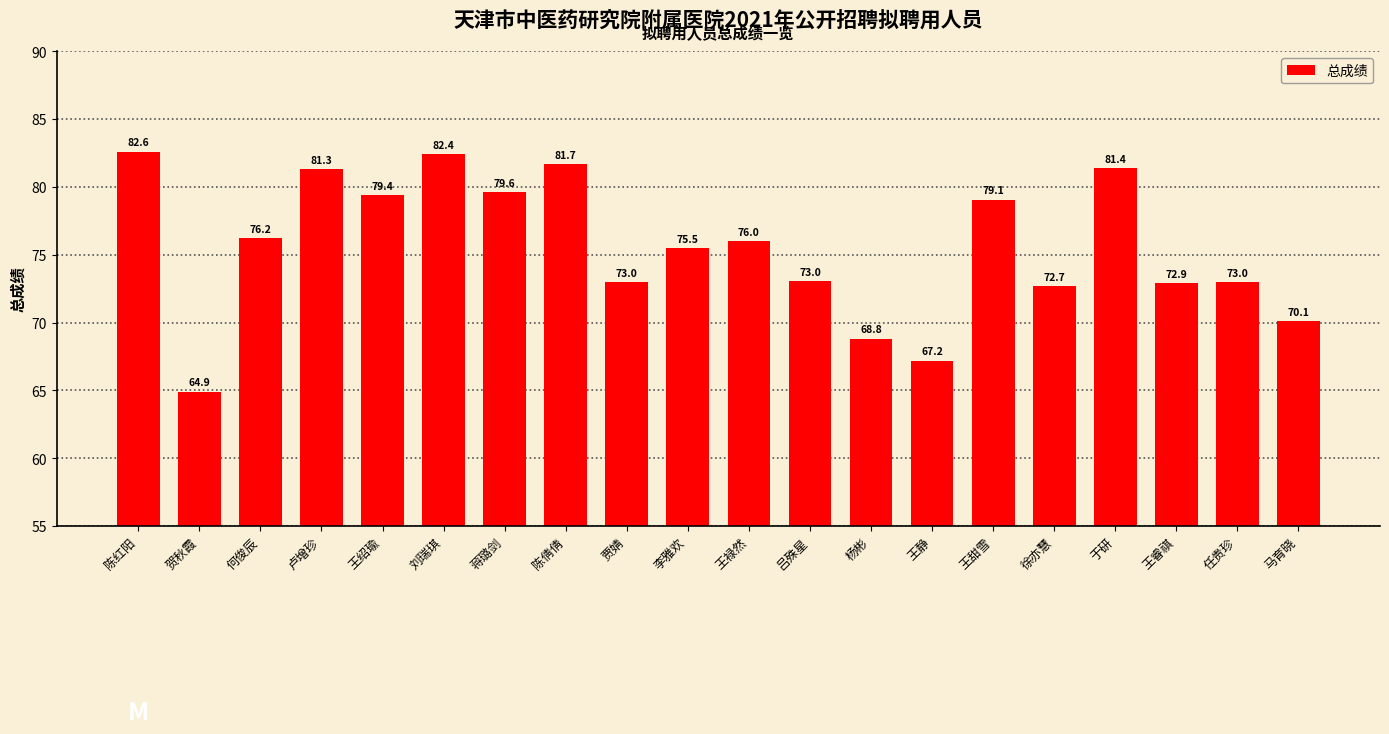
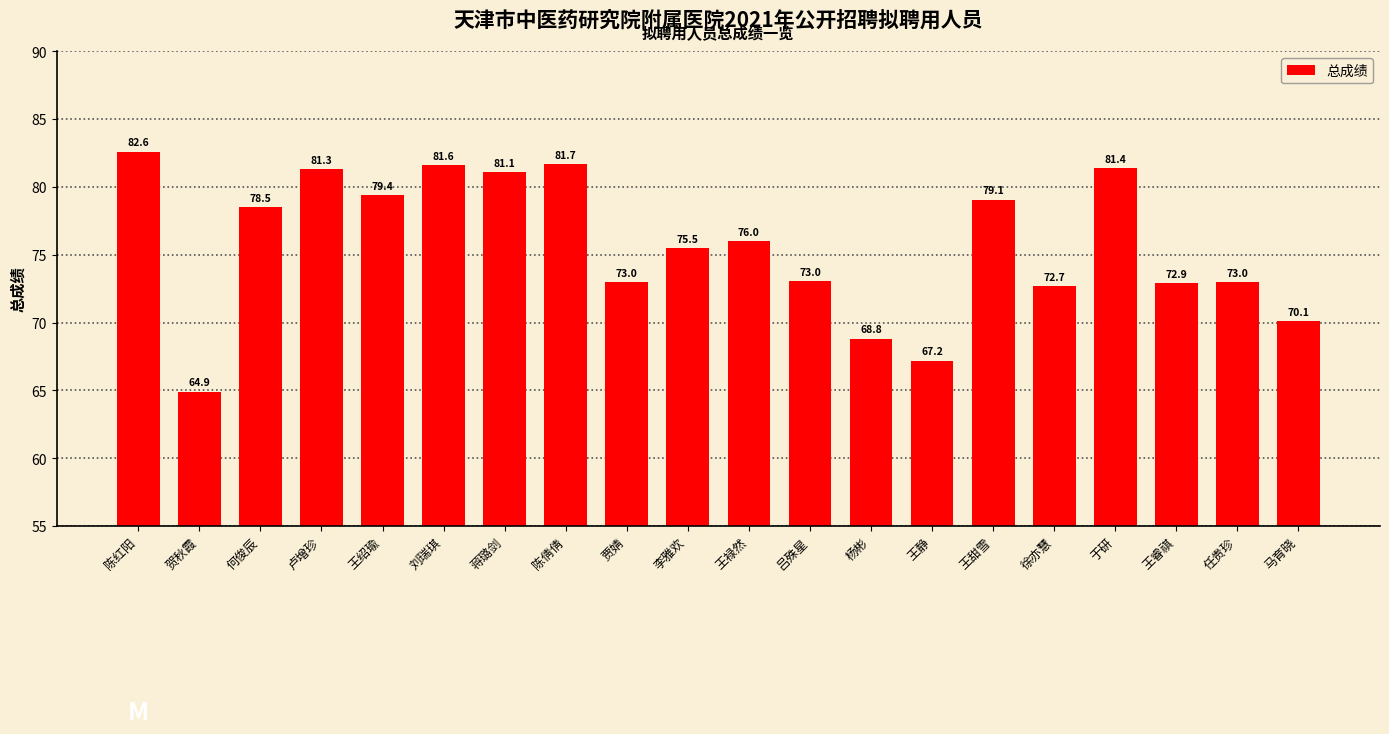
  {
    "陈红阳": 82.6,
    "贺秋霞": 64.9,
-   "何俊辰": 76.2,
+   "何俊辰": 78.5,
    "卢增珍": 81.3,
    "王绍瑜": 79.4,
-   "刘瑞琪": 82.4,
-   "蒋璐剑": 79.6,
+   "刘瑞琪": 81.6,
+   "蒋璐剑": 81.1,
    "陈倩倩": 81.7,
    "贾婧": 73.0,
    "李雅欢": 75.5,
    "王禄然": 76.0,
    "吕殊星": 73.0,
    "杨彬": 68.8,
    "王静": 67.2,
    "王甜雪": 79.1,
    "徐亦慧": 72.7,
    "于研": 81.4,
    "王睿祺": 72.9,
    "任贵珍": 73.0,
    "马育晓": 70.1
  }
